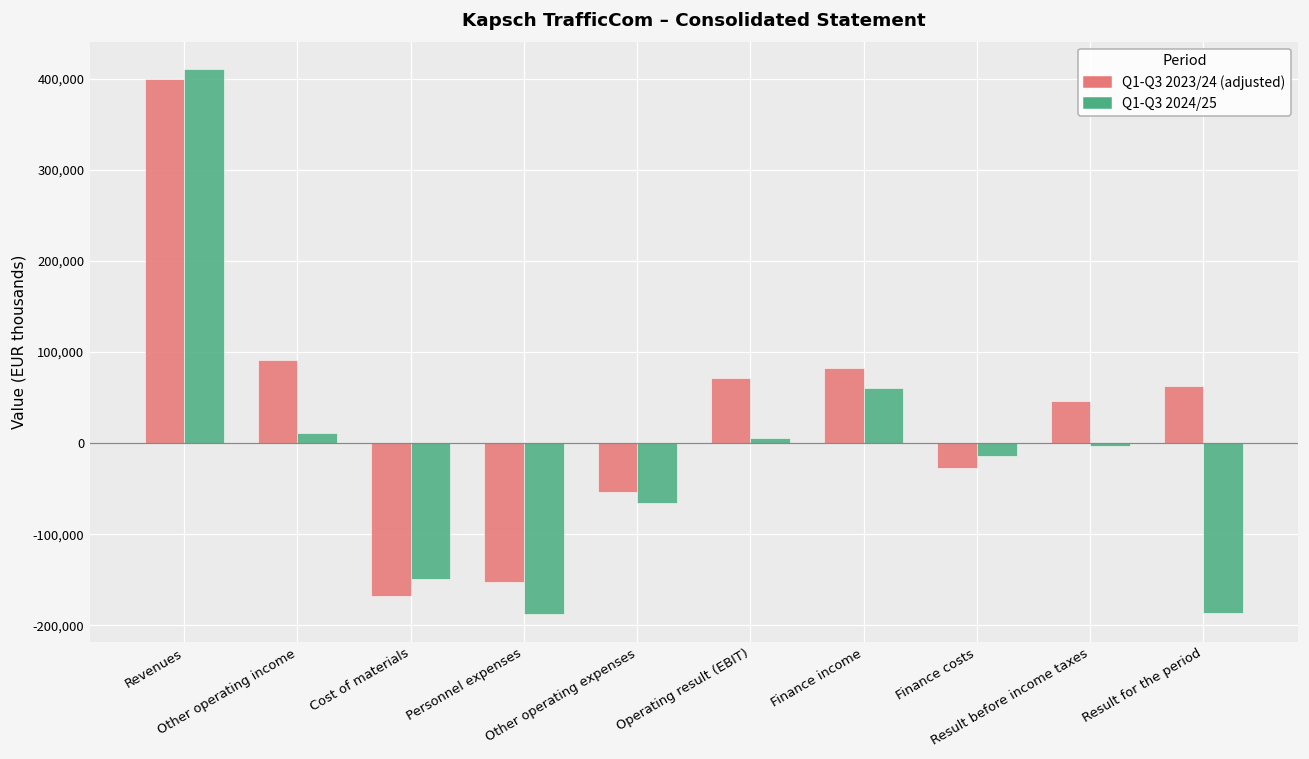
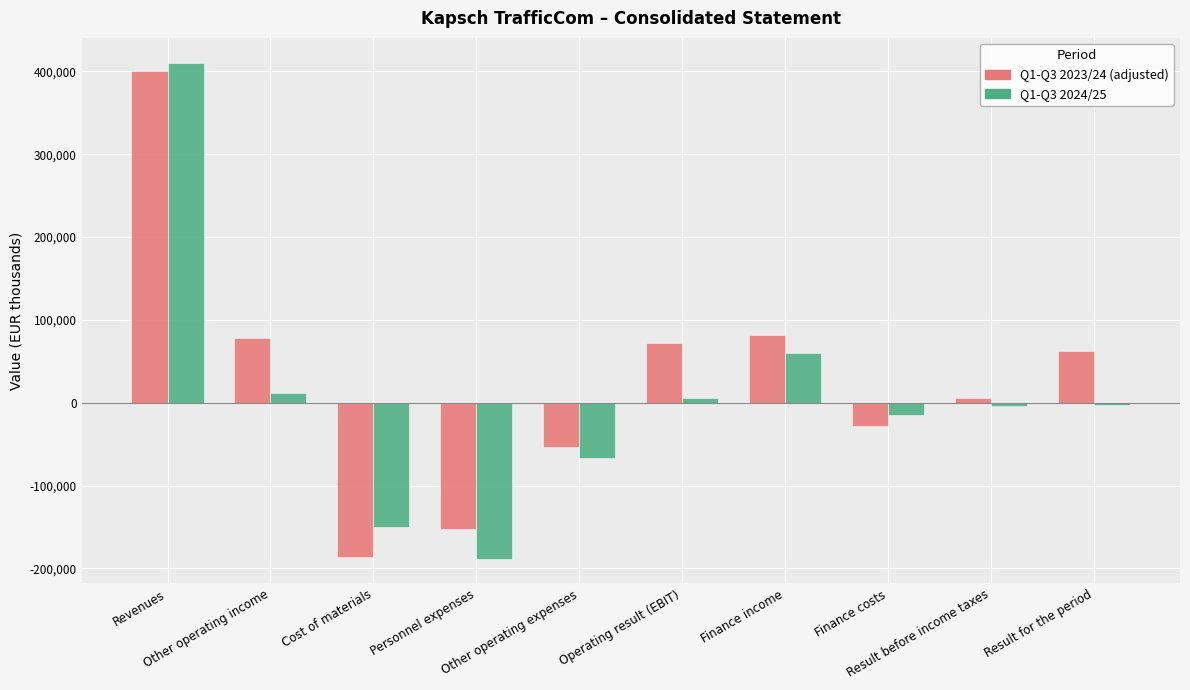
  {
    "Q1-Q3 2023/24 (adjusted)": {
      "Revenues": "400,000",
-     "Other operating income": "90,000",
-     "Cost of materials": "-170,000",
+     "Other operating income": "80,000",
+     "Cost of materials": "-190,000",
      "Personnel expenses": "-150,000",
      "Other operating expenses": "-50,000",
      "Operating result (EBIT)": "70,000",
      "Finance income": "80,000",
      "Finance costs": "-30,000",
-     "Result before income taxes": "50,000",
+     "Result before income taxes": "10,000",
      "Result for the period": "60,000"
    },
    "Q1-Q3 2024/25": {
      "Revenues": "410,000",
      "Other operating income": "10,000",
      "Cost of materials": "-150,000",
      "Personnel expenses": "-190,000",
      "Other operating expenses": "-70,000",
      "Operating result (EBIT)": "10,000",
      "Finance income": "60,000",
      "Finance costs": "-10,000",
      "Result before income taxes": "0",
-     "Result for the period": "-190,000"
+     "Result for the period": "0"
    }
  }
